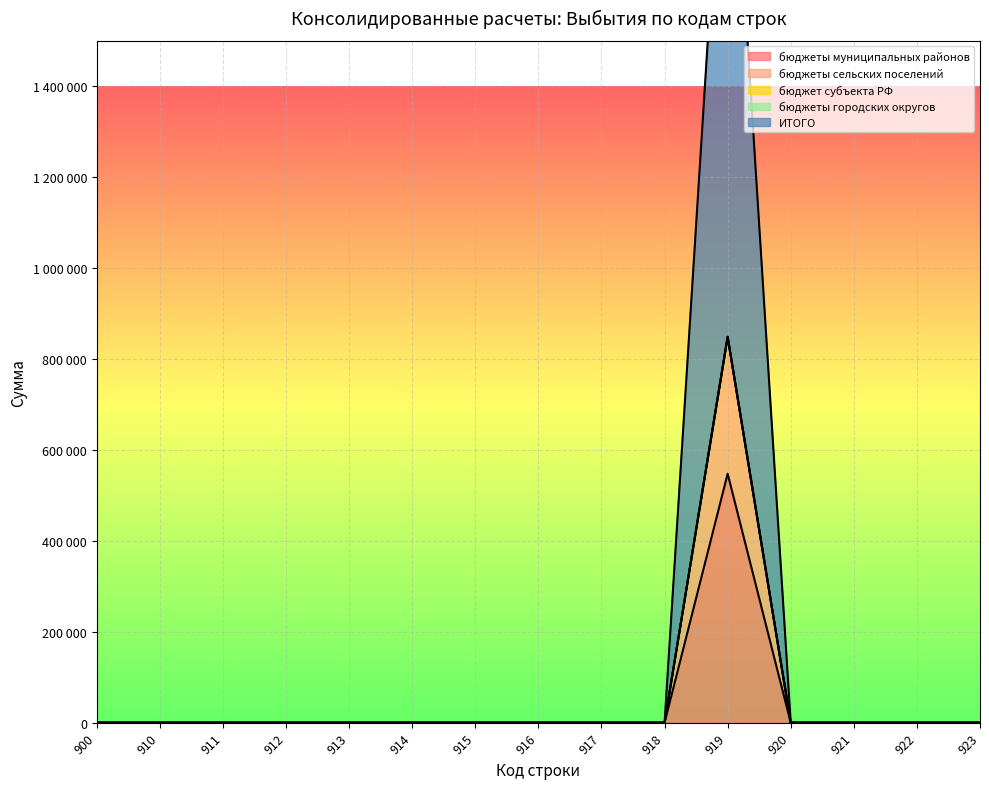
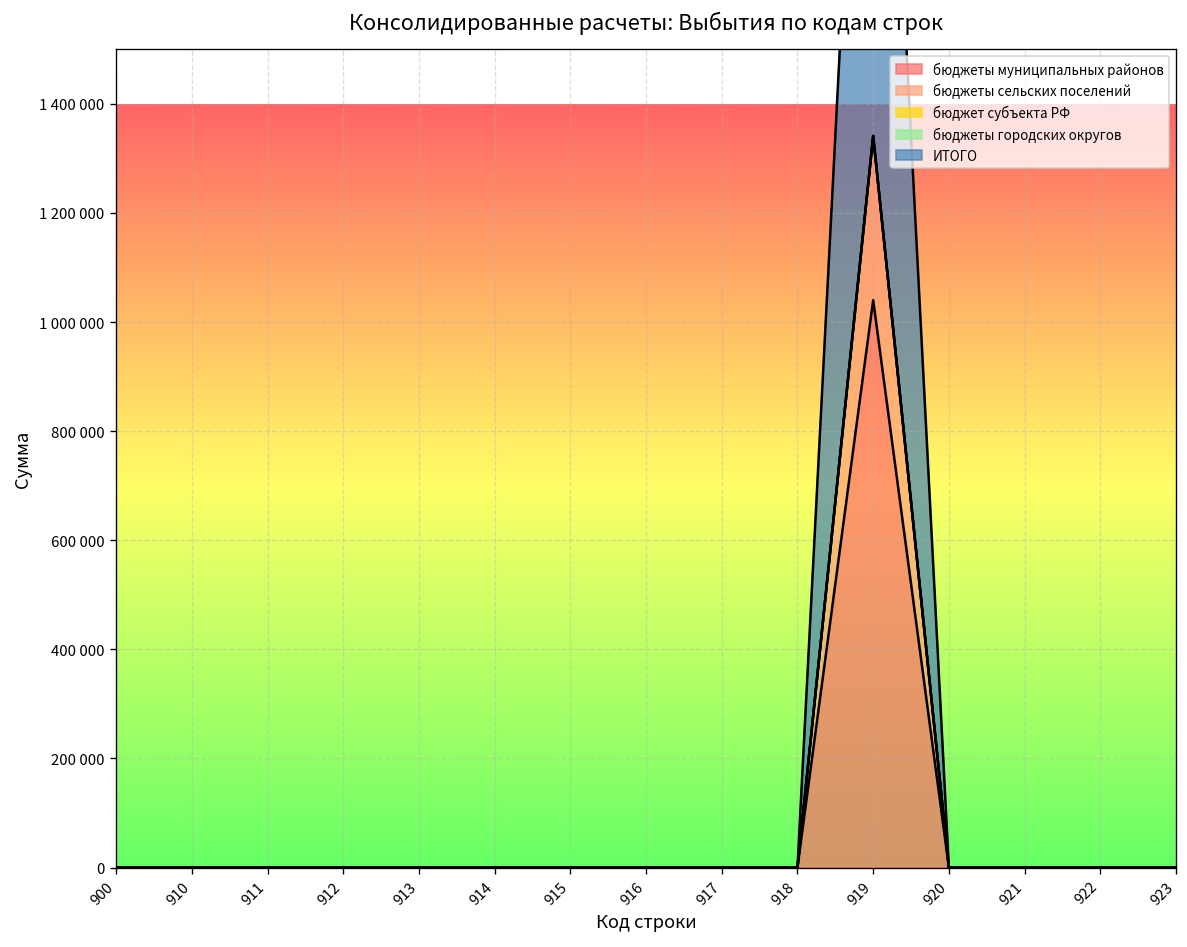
  {
    "бюджеты муниципальных районов": {
-     "919": 550000
+     "919": 1040000
    }
  }
